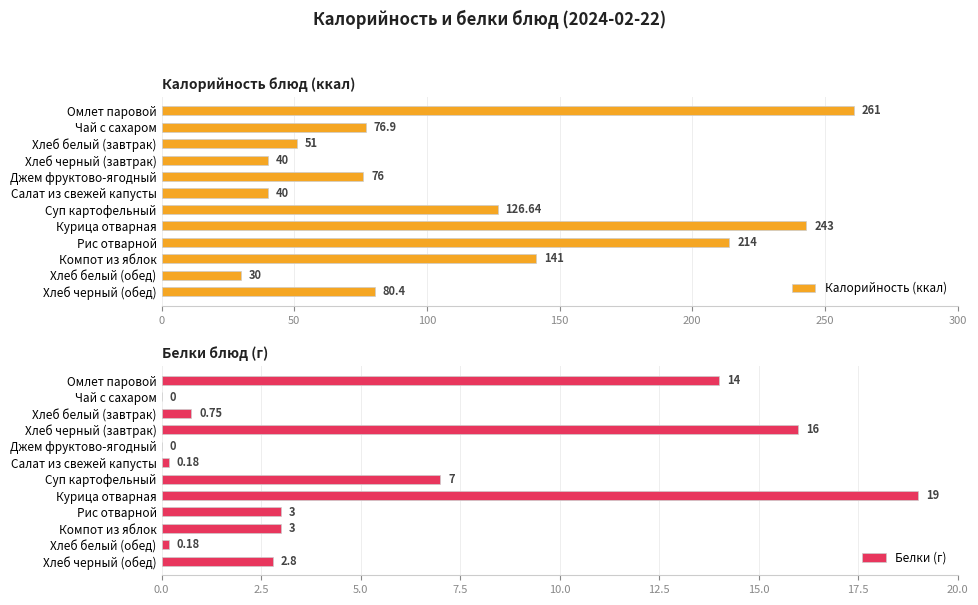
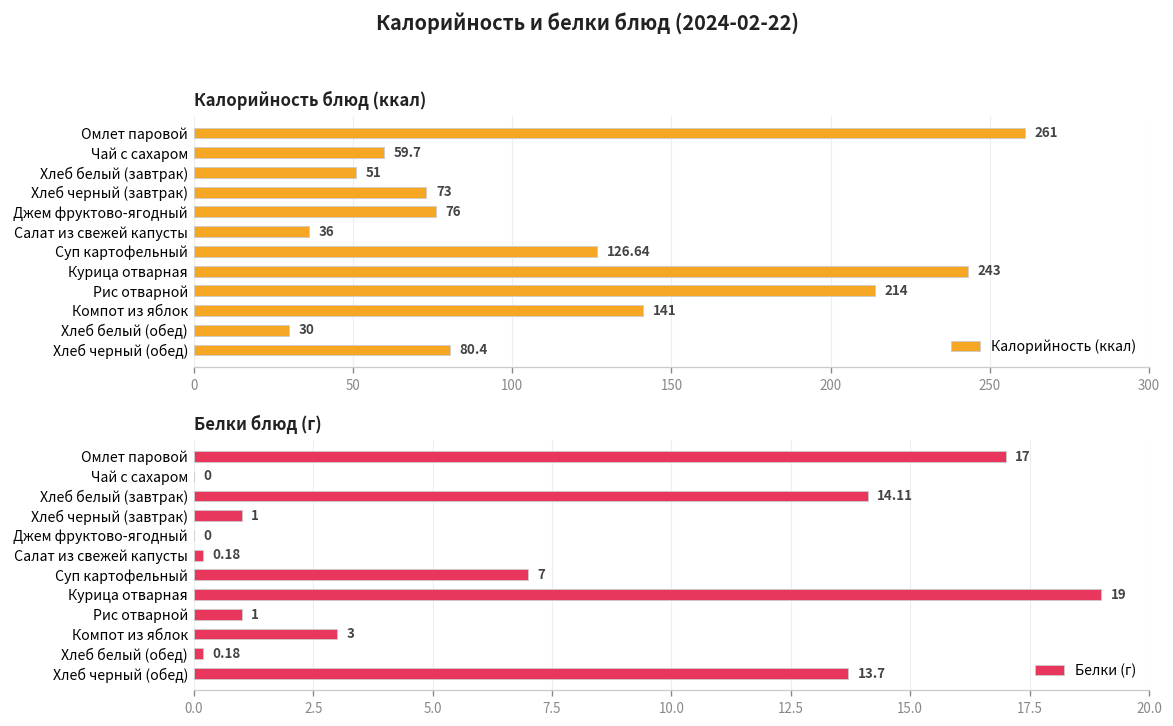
  {
    "Калорийность блюд (ккал)": {
      "Омлет паровой": 261,
-     "Чай с сахаром": 76.9,
+     "Чай с сахаром": 59.7,
      "Хлеб белый (завтрак)": 51,
-     "Хлеб черный (завтрак)": 40,
+     "Хлеб черный (завтрак)": 73,
      "Джем фруктово-ягодный": 76,
-     "Салат из свежей капусты": 40,
+     "Салат из свежей капусты": 36,
      "Суп картофельный": 126.64,
      "Курица отварная": 243,
      "Рис отварной": 214,
      "Компот из яблок": 141,
      "Хлеб белый (обед)": 30,
      "Хлеб черный (обед)": 80.4
    },
    "Белки блюд (г)": {
-     "Омлет паровой": 14,
+     "Омлет паровой": 17,
      "Чай с сахаром": 0,
-     "Хлеб белый (завтрак)": 0.75,
-     "Хлеб черный (завтрак)": 16,
+     "Хлеб белый (завтрак)": 14.11,
+     "Хлеб черный (завтрак)": 1,
      "Джем фруктово-ягодный": 0,
      "Салат из свежей капусты": 0.18,
      "Суп картофельный": 7,
      "Курица отварная": 19,
-     "Рис отварной": 3,
+     "Рис отварной": 1,
      "Компот из яблок": 3,
      "Хлеб белый (обед)": 0.18,
-     "Хлеб черный (обед)": 2.8
+     "Хлеб черный (обед)": 13.7
    }
  }
